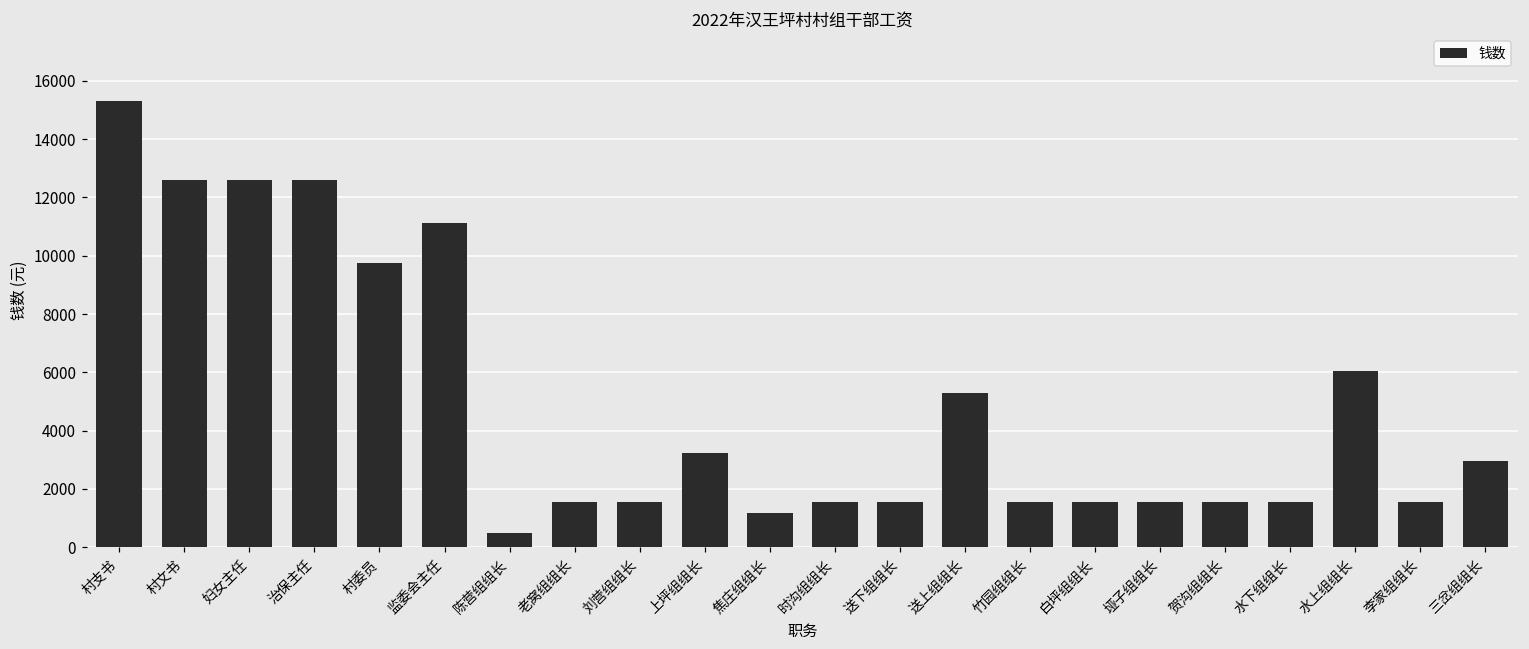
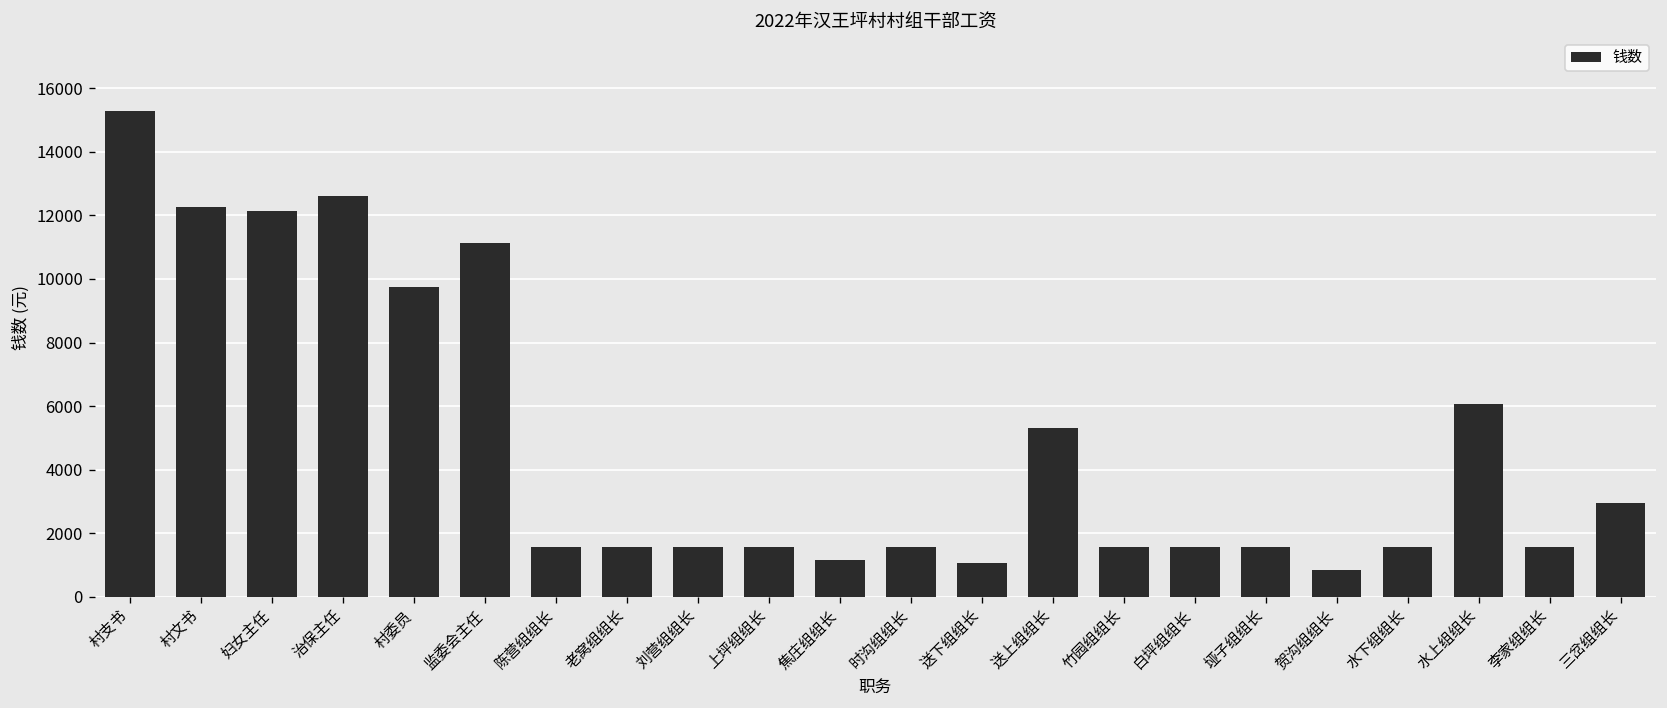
  {
    "村支书": 15300,
-   "村文书": 12600,
-   "妇女主任": 12600,
+   "村文书": 12300,
+   "妇女主任": 12100,
    "治保主任": 12600,
    "村委员": 9700,
    "监委会主任": 11100,
-   "陈营组组长": 500,
+   "陈营组组长": 1600,
    "老窝组组长": 1600,
    "刘营组组长": 1600,
-   "上坪组组长": 3200,
+   "上坪组组长": 1600,
    "焦庄组组长": 1200,
    "时沟组组长": 1600,
-   "送下组组长": 1600,
+   "送下组组长": 1100,
    "送上组组长": 5300,
    "竹园组组长": 1600,
    "白坪组组长": 1600,
    "垭子组组长": 1600,
-   "贺沟组组长": 1600,
+   "贺沟组组长": 800,
    "水下组组长": 1600,
    "水上组组长": 6100,
    "李家组组长": 1600,
    "三岔组组长": 3000
  }
